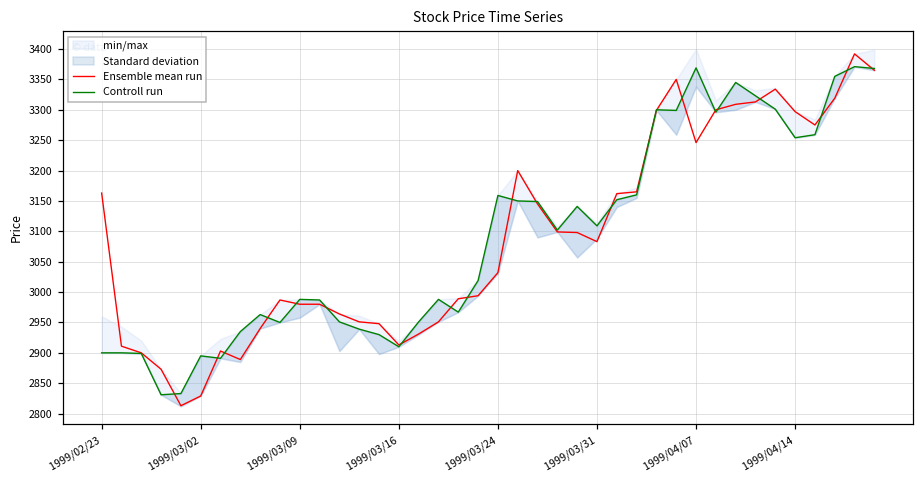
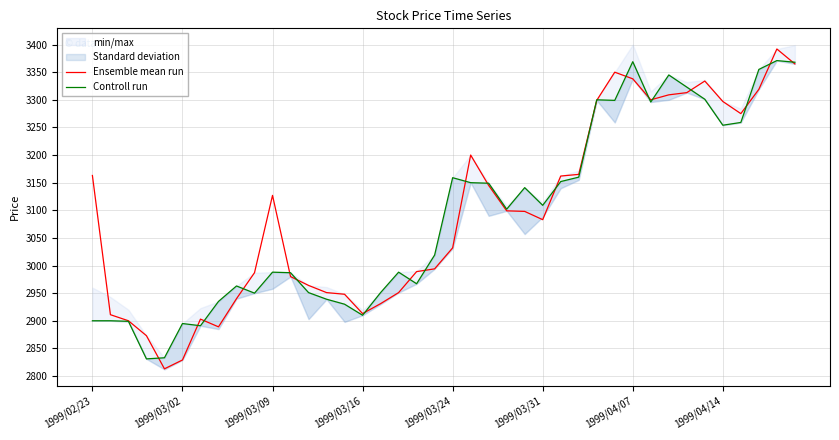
  {
    "Ensemble mean run": {
      "1999/02/23": 3160,
      "1999/03/02": 2830,
-     "1999/03/09": 2980,
+     "1999/03/09": 3130,
      "1999/03/24": 3030,
      "1999/03/31": 3080,
-     "1999/04/07": 3250
+     "1999/04/07": 3340
    }
  }
